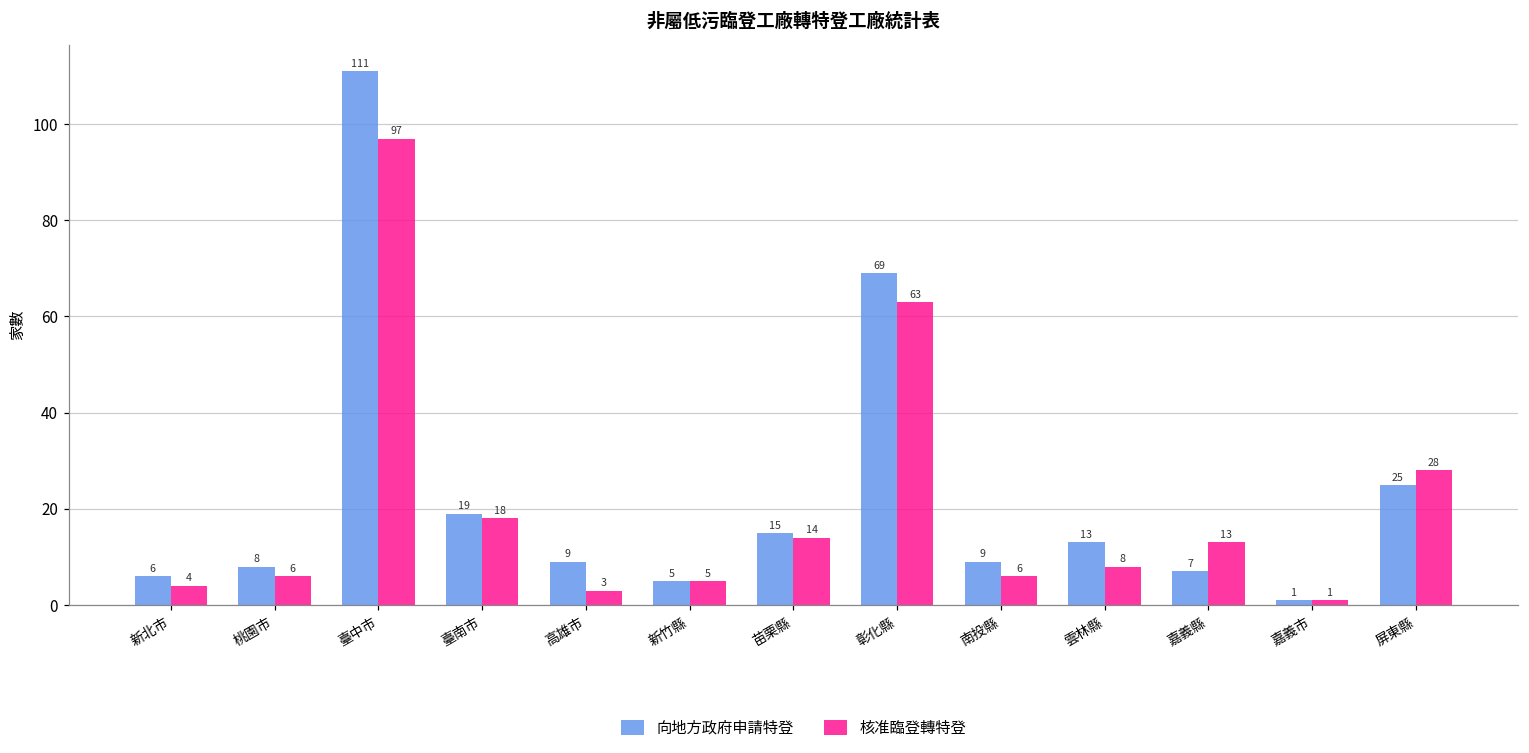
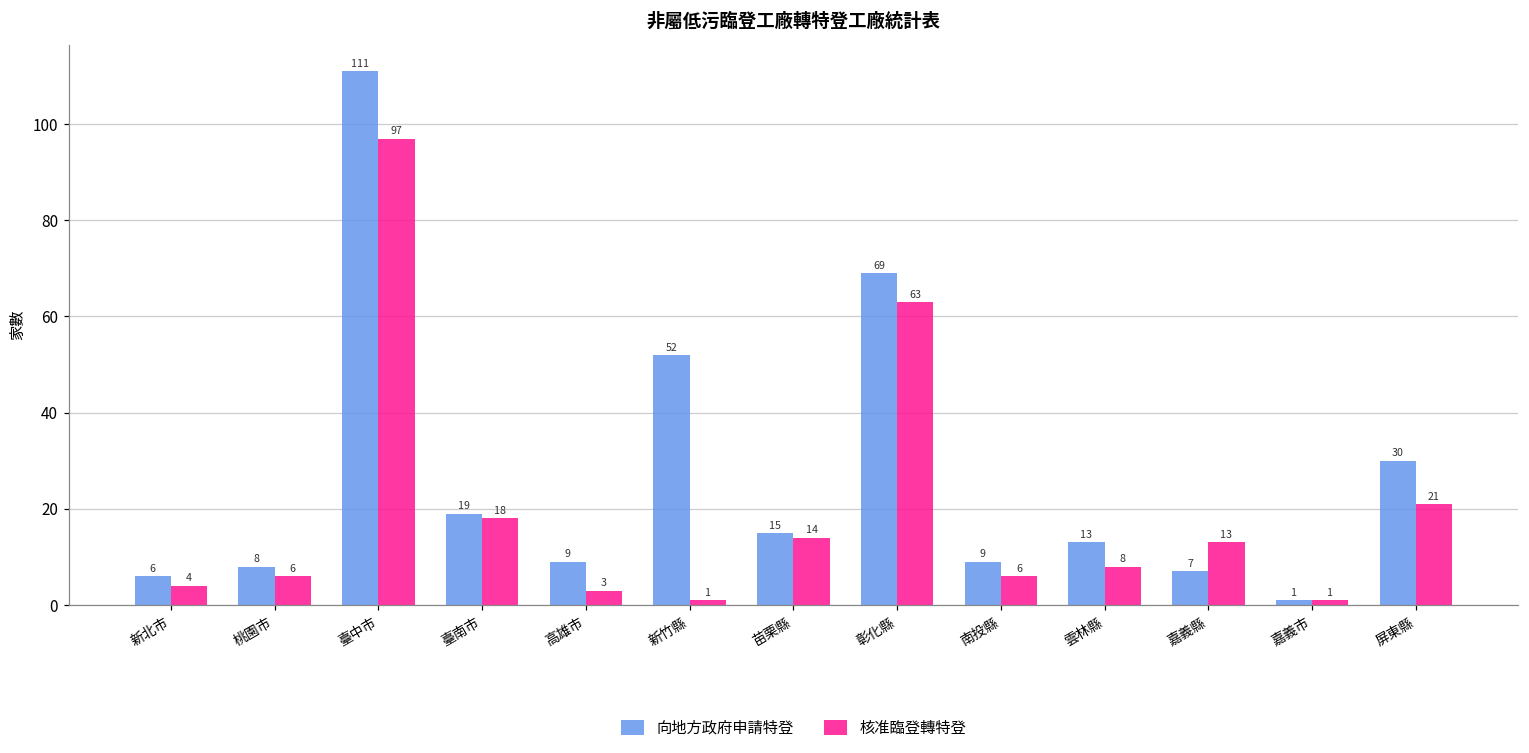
  {
    "向地方政府申請特登": {
      "新北市": 6,
      "桃園市": 8,
      "臺中市": 111,
      "臺南市": 19,
      "高雄市": 9,
-     "新竹縣": 5,
+     "新竹縣": 52,
      "苗栗縣": 15,
      "彰化縣": 69,
      "南投縣": 9,
      "雲林縣": 13,
      "嘉義縣": 7,
      "嘉義市": 1,
-     "屏東縣": 25
+     "屏東縣": 30
    },
    "核准臨登轉特登": {
      "新北市": 4,
      "桃園市": 6,
      "臺中市": 97,
      "臺南市": 18,
      "高雄市": 3,
-     "新竹縣": 5,
+     "新竹縣": 1,
      "苗栗縣": 14,
      "彰化縣": 63,
      "南投縣": 6,
      "雲林縣": 8,
      "嘉義縣": 13,
      "嘉義市": 1,
-     "屏東縣": 28
+     "屏東縣": 21
    }
  }
